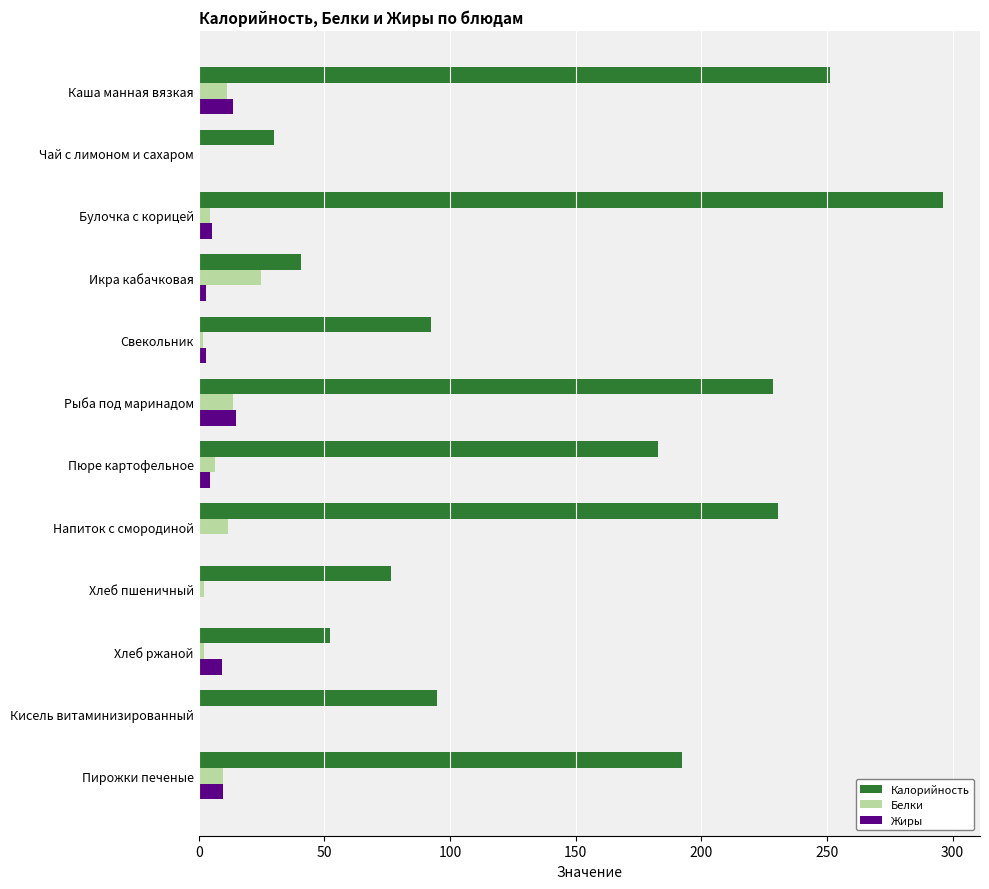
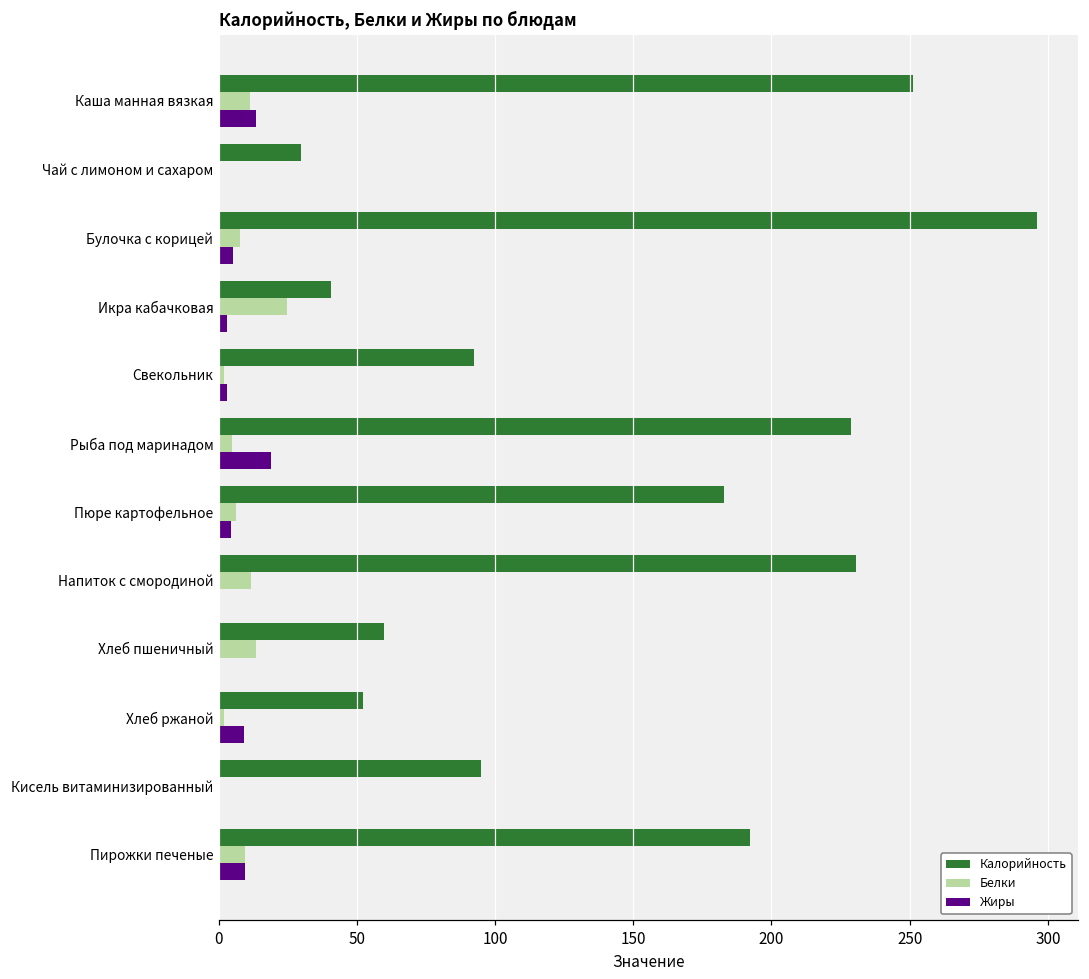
  {
    "Калорийность": {
      "Каша манная вязкая": 251,
      "Чай с лимоном и сахаром": 30,
      "Булочка с корицей": 296,
      "Икра кабачковая": 41,
      "Свекольник": 92,
      "Рыба под маринадом": 229,
      "Пюре картофельное": 183,
      "Напиток с смородиной": 231,
-     "Хлеб пшеничный": 76,
+     "Хлеб пшеничный": 60,
      "Хлеб ржаной": 52,
      "Кисель витаминизированный": 95,
      "Пирожки печеные": 192
    },
    "Белки": {
      "Каша манная вязкая": 11,
-     "Булочка с корицей": 4,
+     "Булочка с корицей": 8,
      "Икра кабачковая": 25,
      "Свекольник": 2,
-     "Рыба под маринадом": 14,
+     "Рыба под маринадом": 5,
      "Пюре картофельное": 6,
      "Напиток с смородиной": 12,
-     "Хлеб пшеничный": 2,
+     "Хлеб пшеничный": 13,
      "Хлеб ржаной": 2,
      "Кисель витаминизированный": 0,
      "Пирожки печеные": 10
    },
    "Жиры": {
      "Каша манная вязкая": 13,
      "Чай с лимоном и сахаром": 0,
      "Булочка с корицей": 5,
      "Икра кабачковая": 3,
      "Свекольник": 3,
-     "Рыба под маринадом": 15,
+     "Рыба под маринадом": 19,
      "Пюре картофельное": 4,
      "Хлеб ржаной": 9,
      "Кисель витаминизированный": 0,
      "Пирожки печеные": 10
    }
  }
